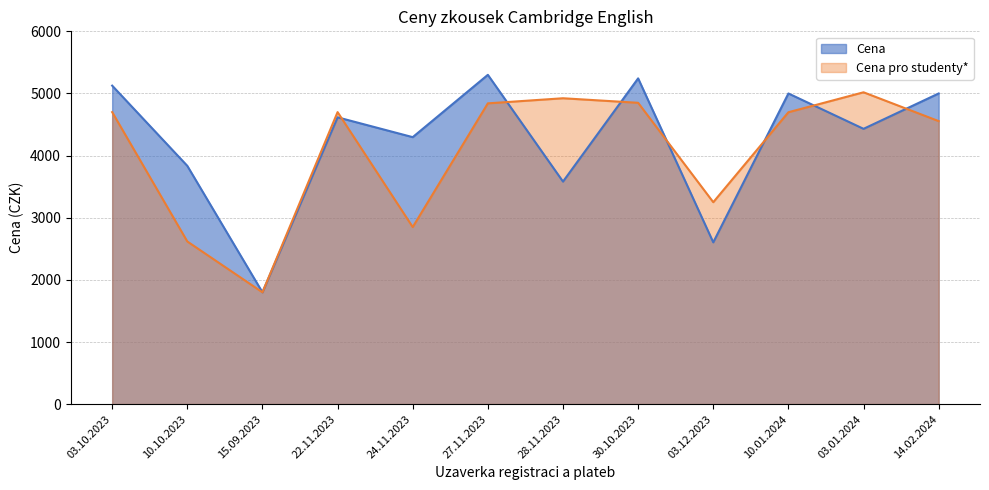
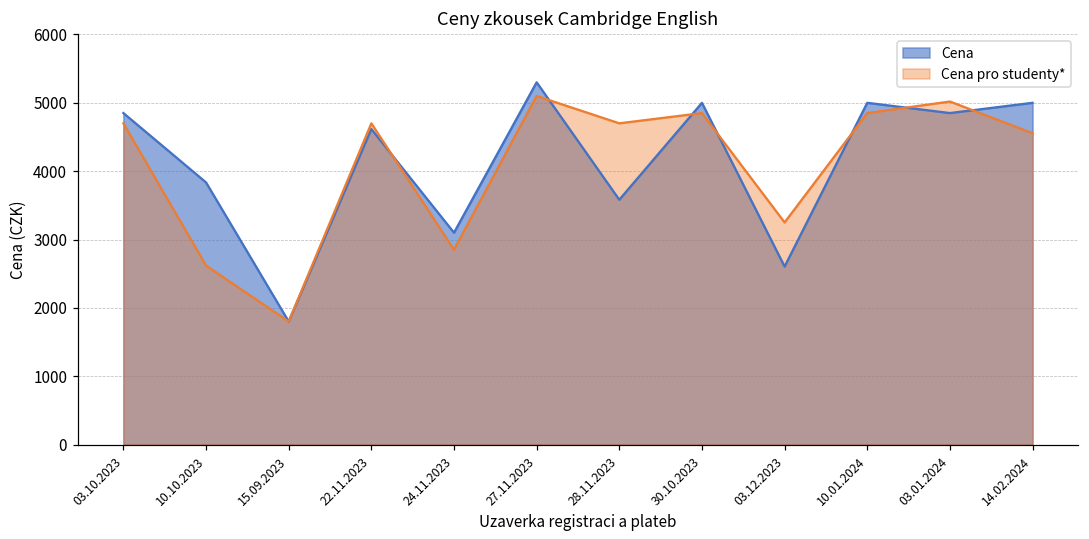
  {
    "Cena": {
-     "03.10.2023": 5100,
+     "03.10.2023": 4900,
      "10.10.2023": 3800,
      "22.11.2023": 4600,
-     "24.11.2023": 4300,
+     "24.11.2023": 3100,
      "27.11.2023": 5300,
      "28.11.2023": 3600,
-     "30.10.2023": 5200,
+     "30.10.2023": 5000,
      "03.12.2023": 2600,
      "10.01.2024": 5000,
-     "03.01.2024": 4400,
+     "03.01.2024": 4900,
      "14.02.2024": 5000
    },
    "Cena pro studenty*": {
      "03.10.2023": 4700,
      "10.10.2023": 2600,
      "22.11.2023": 4700,
      "24.11.2023": 2900,
-     "27.11.2023": 4800,
-     "28.11.2023": 4900,
+     "27.11.2023": 5100,
+     "28.11.2023": 4700,
      "30.10.2023": 4900,
      "03.12.2023": 3300,
-     "10.01.2024": 4700,
+     "10.01.2024": 4900,
      "03.01.2024": 5000,
      "14.02.2024": 4600
    }
  }
